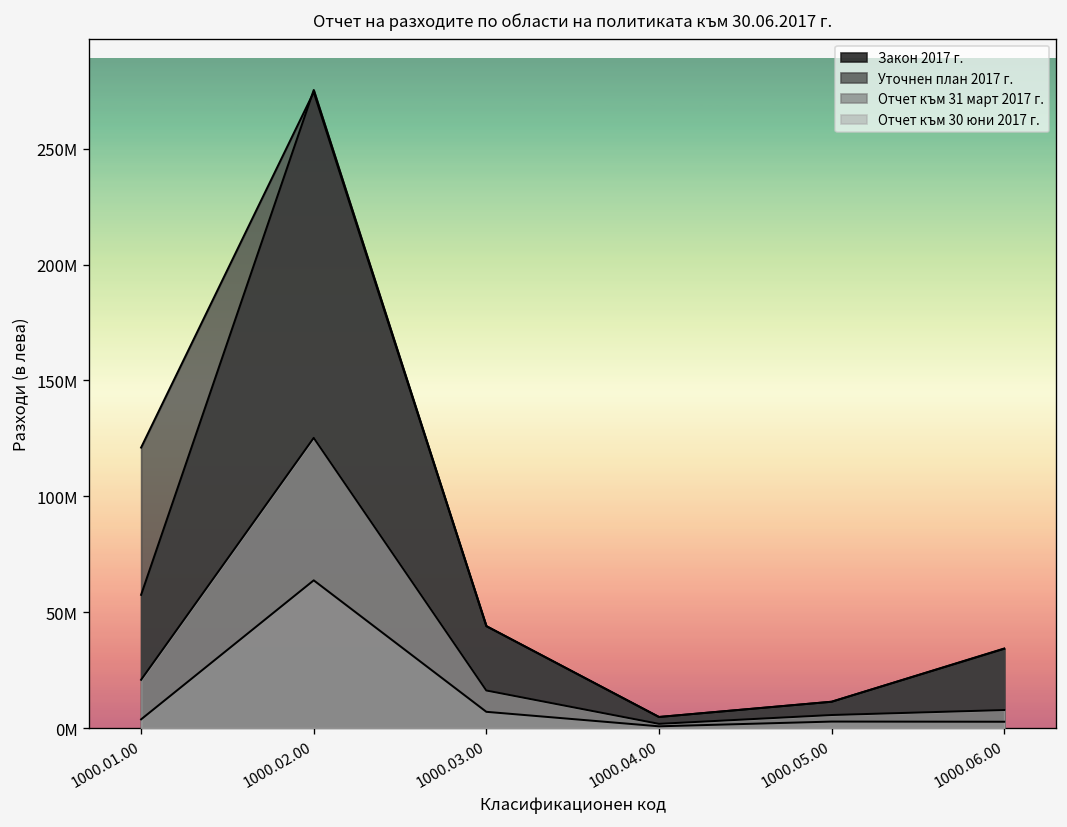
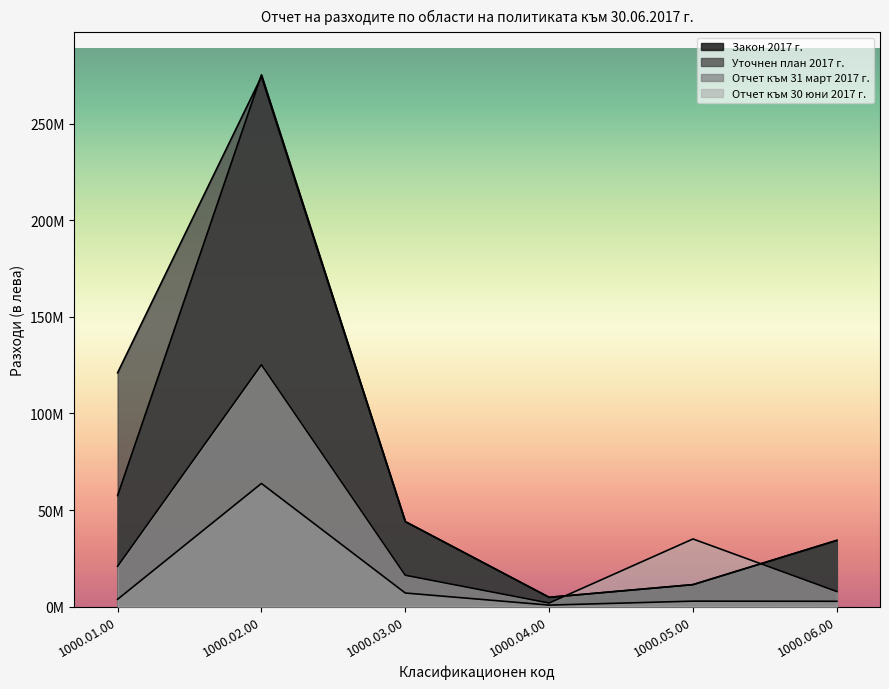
  {
    "Закон 2017 г.": {
      "1000.01.00": 58000000
    },
    "Уточнен план 2017 г.": {
      "1000.01.00": 121000000
    },
    "Отчет към 31 март 2017 г.": {
      "1000.01.00": 4000000,
      "1000.02.00": 64000000,
      "1000.03.00": 7000000,
      "1000.05.00": 3000000,
      "1000.06.00": 3000000
    },
    "Отчет към 30 юни 2017 г.": {
      "1000.01.00": 21000000,
      "1000.02.00": 125000000,
      "1000.03.00": 16000000,
-     "1000.05.00": 6000000,
+     "1000.05.00": 35000000,
      "1000.06.00": 8000000
    }
  }
